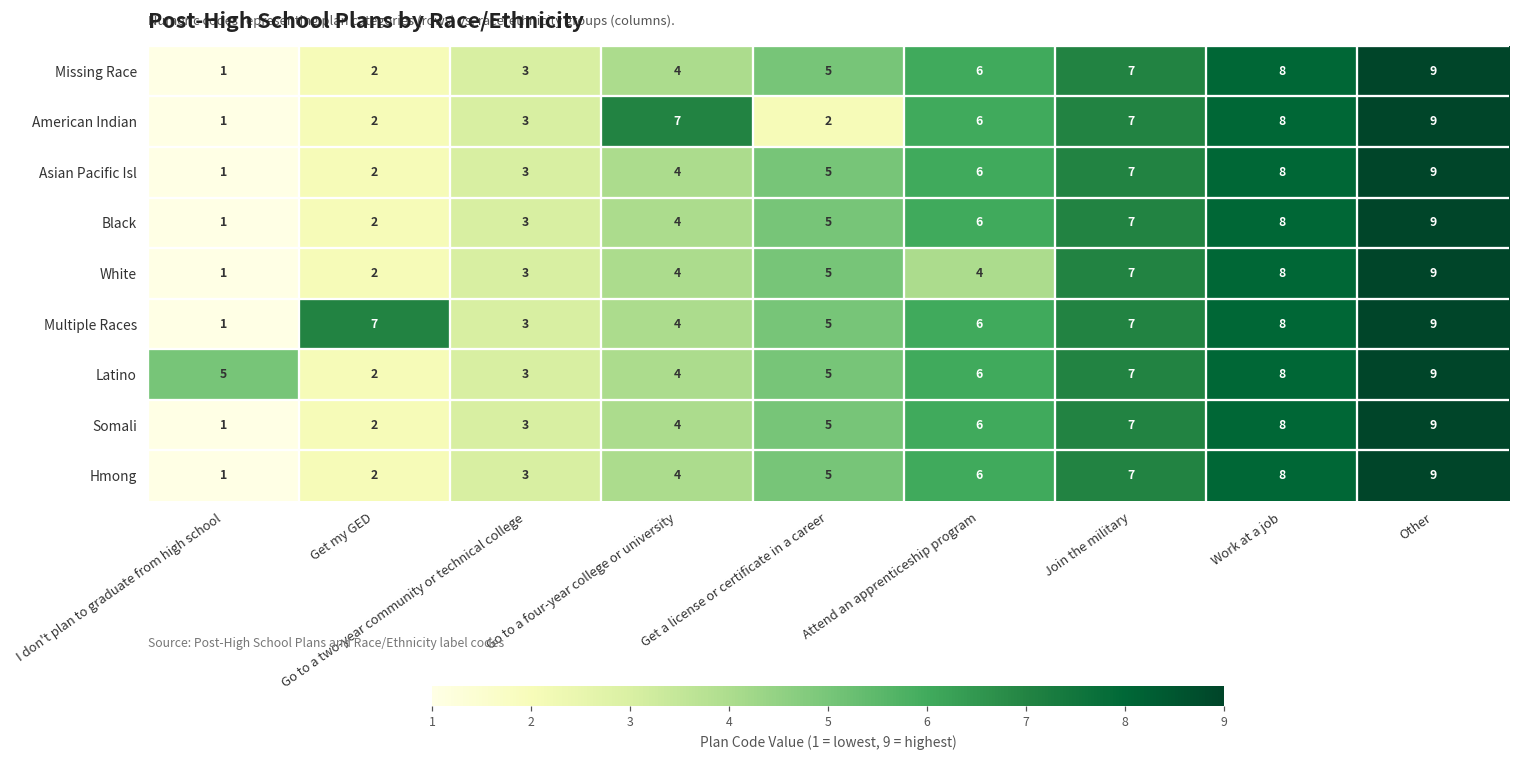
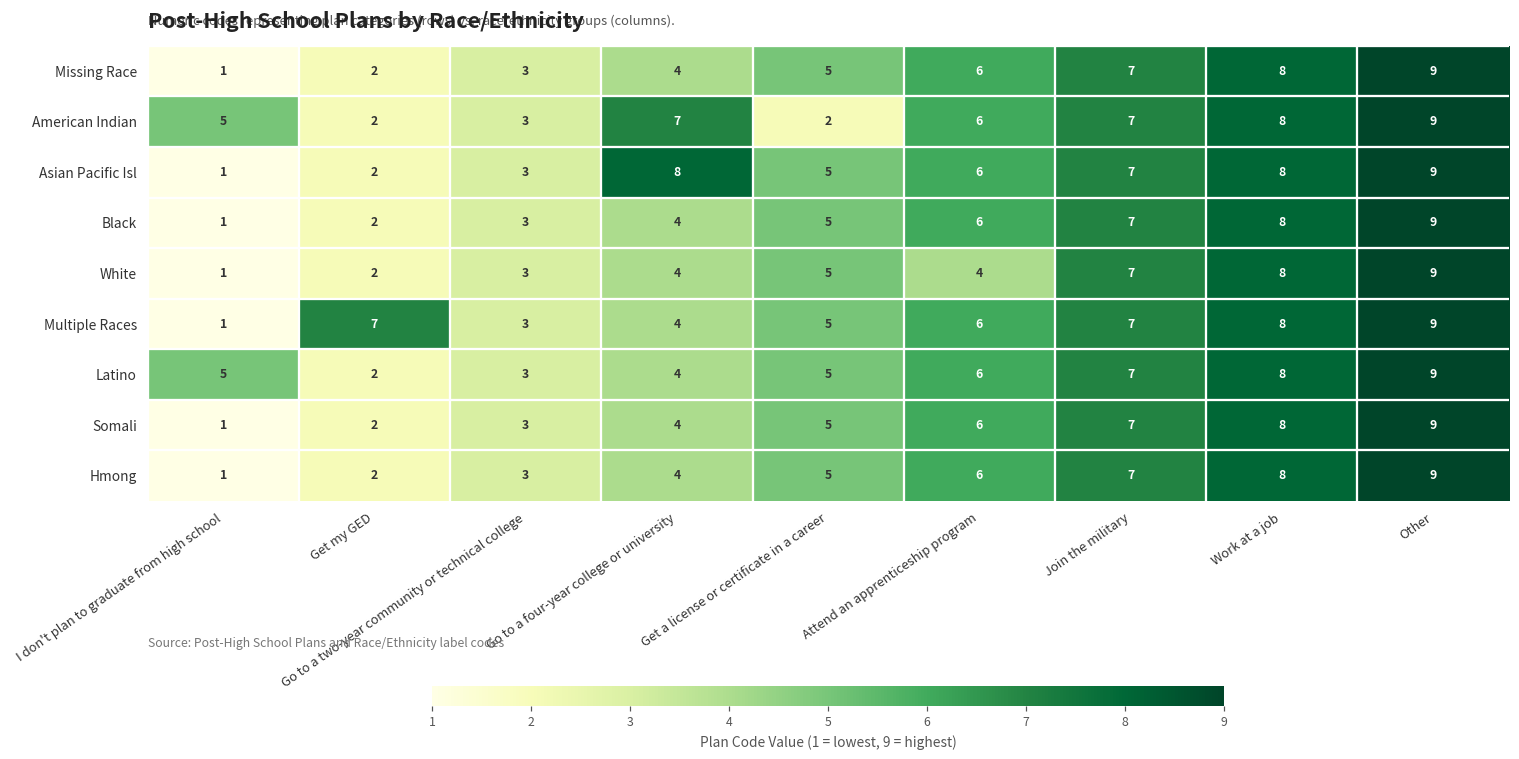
  {
    "Missing Race": {
      "I don't plan to graduate from high school": 1,
      "Get my GED": 2,
      "Go to a two-year community or technical college": 3,
      "Go to a four-year college or university": 4,
      "Get a license or certificate in a career": 5,
      "Attend an apprenticeship program": 6,
      "Join the military": 7,
      "Work at a job": 8,
      "Other": 9
    },
    "American Indian": {
-     "I don't plan to graduate from high school": 1,
+     "I don't plan to graduate from high school": 5,
      "Get my GED": 2,
      "Go to a two-year community or technical college": 3,
      "Go to a four-year college or university": 7,
      "Get a license or certificate in a career": 2,
      "Attend an apprenticeship program": 6,
      "Join the military": 7,
      "Work at a job": 8,
      "Other": 9
    },
    "Asian Pacific Isl": {
      "I don't plan to graduate from high school": 1,
      "Get my GED": 2,
      "Go to a two-year community or technical college": 3,
-     "Go to a four-year college or university": 4,
+     "Go to a four-year college or university": 8,
      "Get a license or certificate in a career": 5,
      "Attend an apprenticeship program": 6,
      "Join the military": 7,
      "Work at a job": 8,
      "Other": 9
    },
    "Black": {
      "I don't plan to graduate from high school": 1,
      "Get my GED": 2,
      "Go to a two-year community or technical college": 3,
      "Go to a four-year college or university": 4,
      "Get a license or certificate in a career": 5,
      "Attend an apprenticeship program": 6,
      "Join the military": 7,
      "Work at a job": 8,
      "Other": 9
    },
    "White": {
      "I don't plan to graduate from high school": 1,
      "Get my GED": 2,
      "Go to a two-year community or technical college": 3,
      "Go to a four-year college or university": 4,
      "Get a license or certificate in a career": 5,
      "Attend an apprenticeship program": 4,
      "Join the military": 7,
      "Work at a job": 8,
      "Other": 9
    },
    "Multiple Races": {
      "I don't plan to graduate from high school": 1,
      "Get my GED": 7,
      "Go to a two-year community or technical college": 3,
      "Go to a four-year college or university": 4,
      "Get a license or certificate in a career": 5,
      "Attend an apprenticeship program": 6,
      "Join the military": 7,
      "Work at a job": 8,
      "Other": 9
    },
    "Latino": {
      "I don't plan to graduate from high school": 5,
      "Get my GED": 2,
      "Go to a two-year community or technical college": 3,
      "Go to a four-year college or university": 4,
      "Get a license or certificate in a career": 5,
      "Attend an apprenticeship program": 6,
      "Join the military": 7,
      "Work at a job": 8,
      "Other": 9
    },
    "Somali": {
      "I don't plan to graduate from high school": 1,
      "Get my GED": 2,
      "Go to a two-year community or technical college": 3,
      "Go to a four-year college or university": 4,
      "Get a license or certificate in a career": 5,
      "Attend an apprenticeship program": 6,
      "Join the military": 7,
      "Work at a job": 8,
      "Other": 9
    },
    "Hmong": {
      "I don't plan to graduate from high school": 1,
      "Get my GED": 2,
      "Go to a two-year community or technical college": 3,
      "Go to a four-year college or university": 4,
      "Get a license or certificate in a career": 5,
      "Attend an apprenticeship program": 6,
      "Join the military": 7,
      "Work at a job": 8,
      "Other": 9
    }
  }
